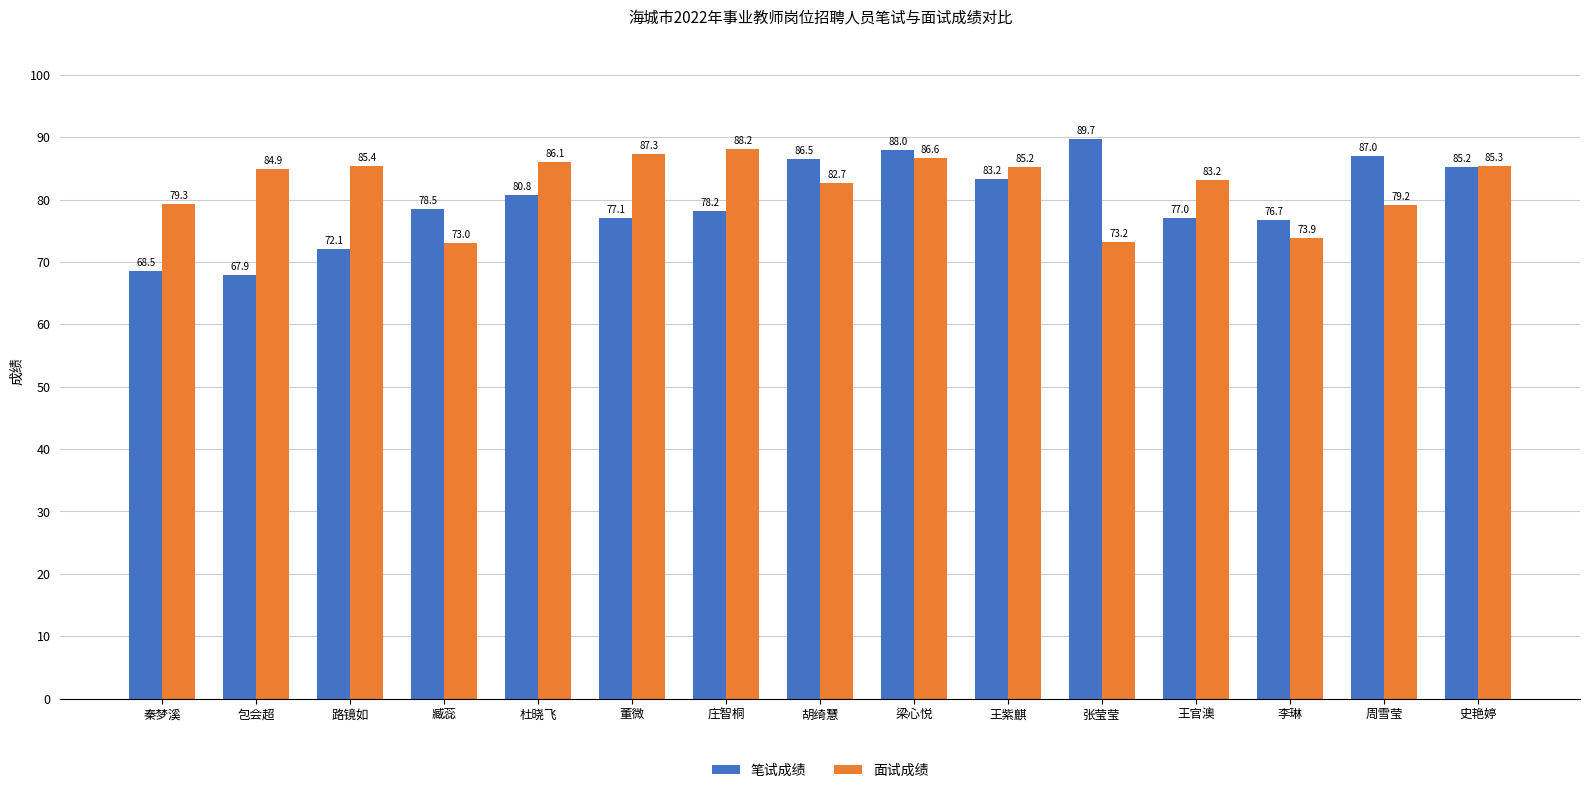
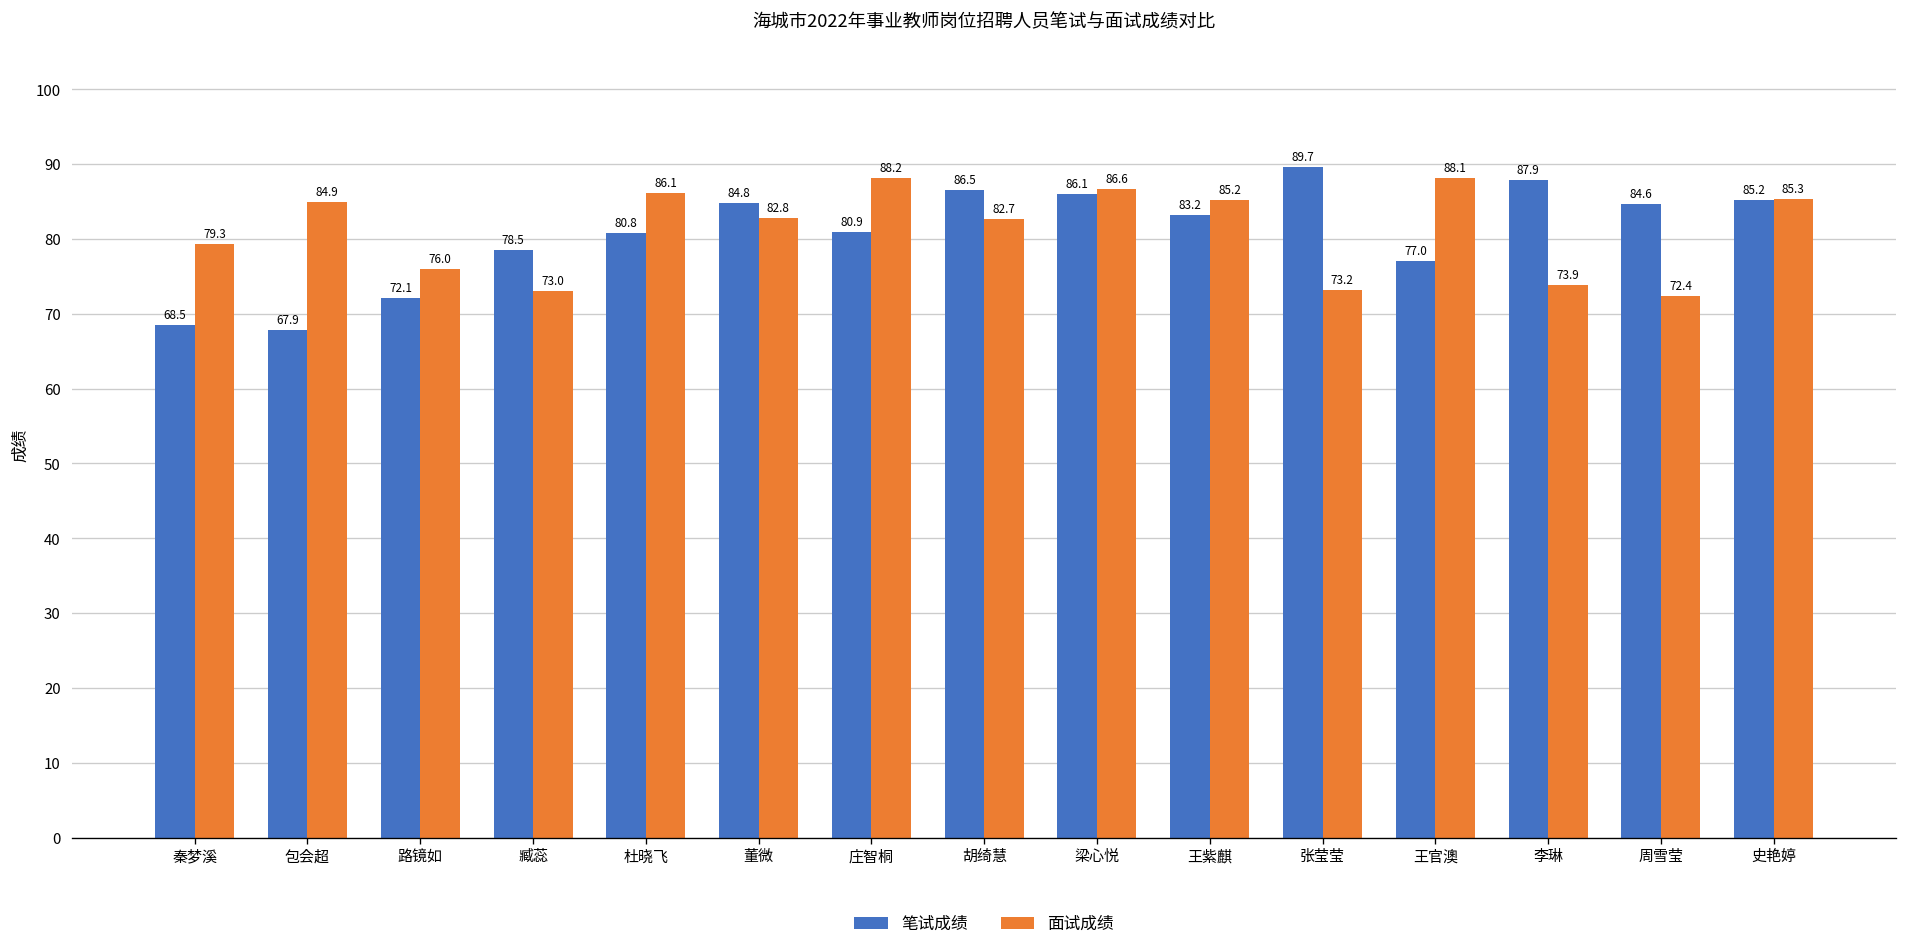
  {
    "笔试成绩": {
      "秦梦溪": 68.5,
      "包会超": 67.9,
      "路镜如": 72.1,
      "臧蕊": 78.5,
      "杜晓飞": 80.8,
-     "董微": 77.1,
-     "庄智桐": 78.2,
+     "董微": 84.8,
+     "庄智桐": 80.9,
      "胡绮慧": 86.5,
-     "梁心悦": 88.0,
+     "梁心悦": 86.1,
      "王紫麒": 83.2,
      "张莹莹": 89.7,
      "王官澳": 77.0,
-     "李琳": 76.7,
-     "周雪莹": 87.0,
+     "李琳": 87.9,
+     "周雪莹": 84.6,
      "史艳婷": 85.2
    },
    "面试成绩": {
      "秦梦溪": 79.3,
      "包会超": 84.9,
-     "路镜如": 85.4,
+     "路镜如": 76.0,
      "臧蕊": 73.0,
      "杜晓飞": 86.1,
-     "董微": 87.3,
+     "董微": 82.8,
      "庄智桐": 88.2,
      "胡绮慧": 82.7,
      "梁心悦": 86.6,
      "王紫麒": 85.2,
      "张莹莹": 73.2,
-     "王官澳": 83.2,
+     "王官澳": 88.1,
      "李琳": 73.9,
-     "周雪莹": 79.2,
+     "周雪莹": 72.4,
      "史艳婷": 85.3
    }
  }
